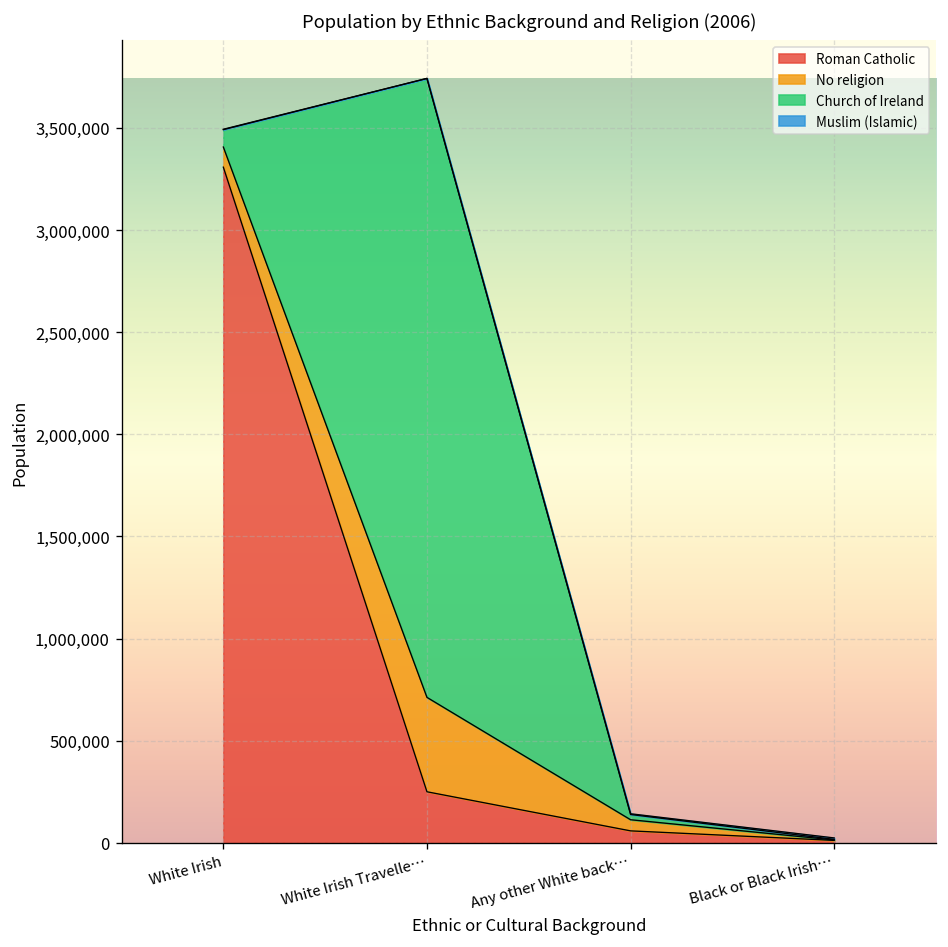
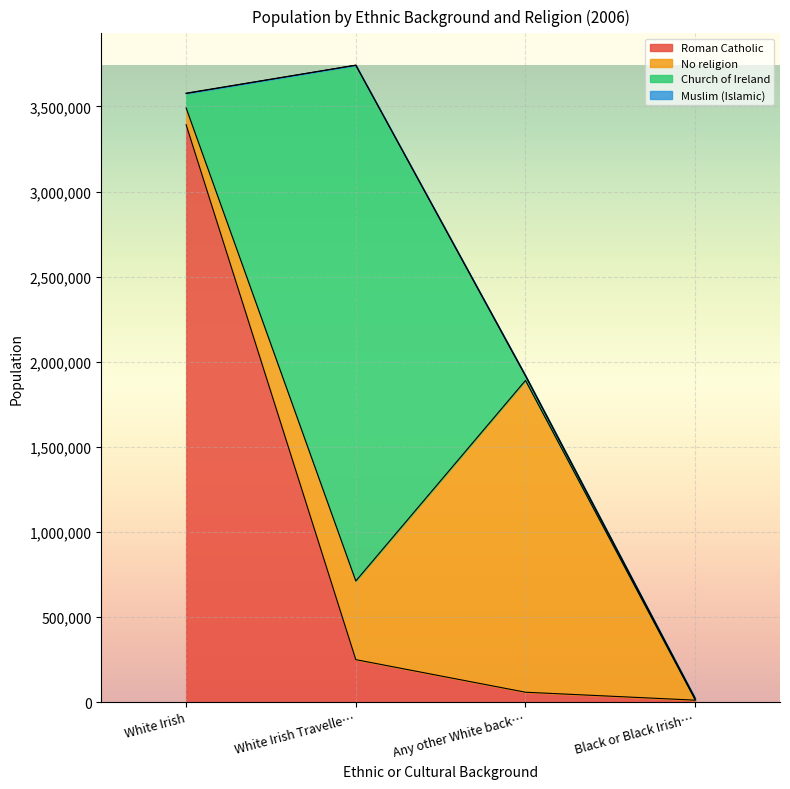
  {
    "Roman Catholic": {
-     "White Irish": "3,310,000",
+     "White Irish": "3,390,000",
      "White Irish Travelle…": "250,000",
      "Any other White back…": "60,000"
    },
    "No religion": {
      "White Irish": "100,000",
      "White Irish Travelle…": "460,000",
-     "Any other White back…": "50,000"
+     "Any other White back…": "1,830,000"
    }
  }
